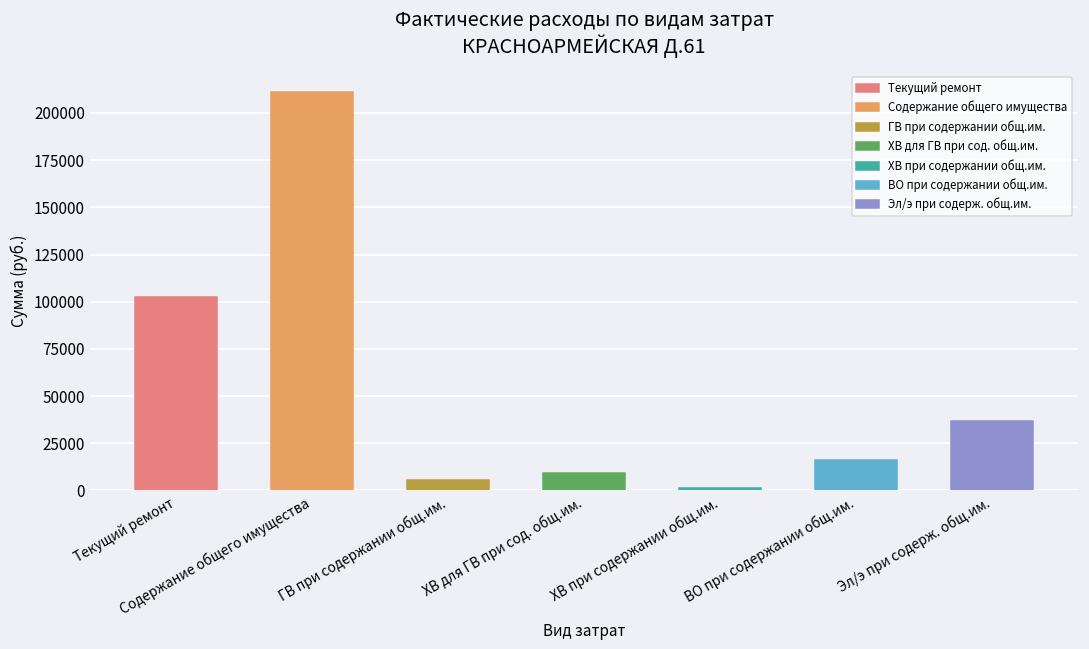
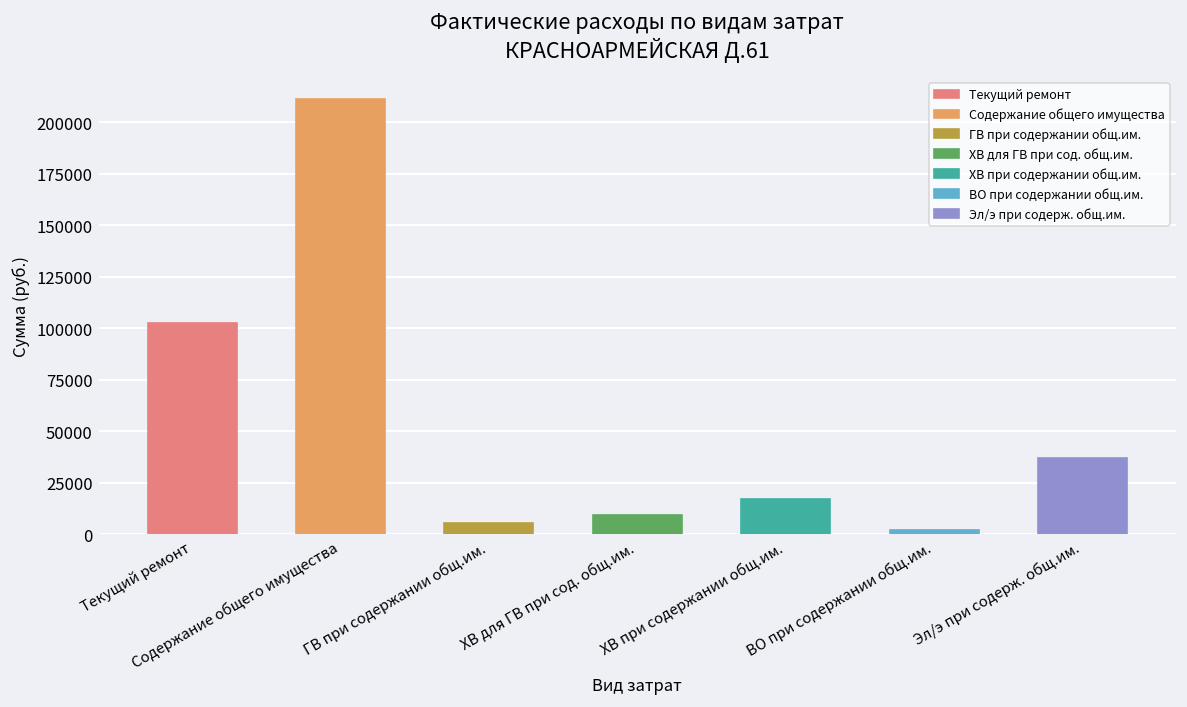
  {
    "Текущий ремонт": 103000,
    "Содержание общего имущества": 211000,
    "ГВ при содержании общ.им.": 5000,
    "ХВ для ГВ при сод. общ.им.": 9000,
-   "ХВ при содержании общ.им.": 1000,
-   "ВО при содержании общ.им.": 16000,
+   "ХВ при содержании общ.им.": 17000,
+   "ВО при содержании общ.им.": 2000,
    "Эл/э при содерж. общ.им.": 37000
  }
